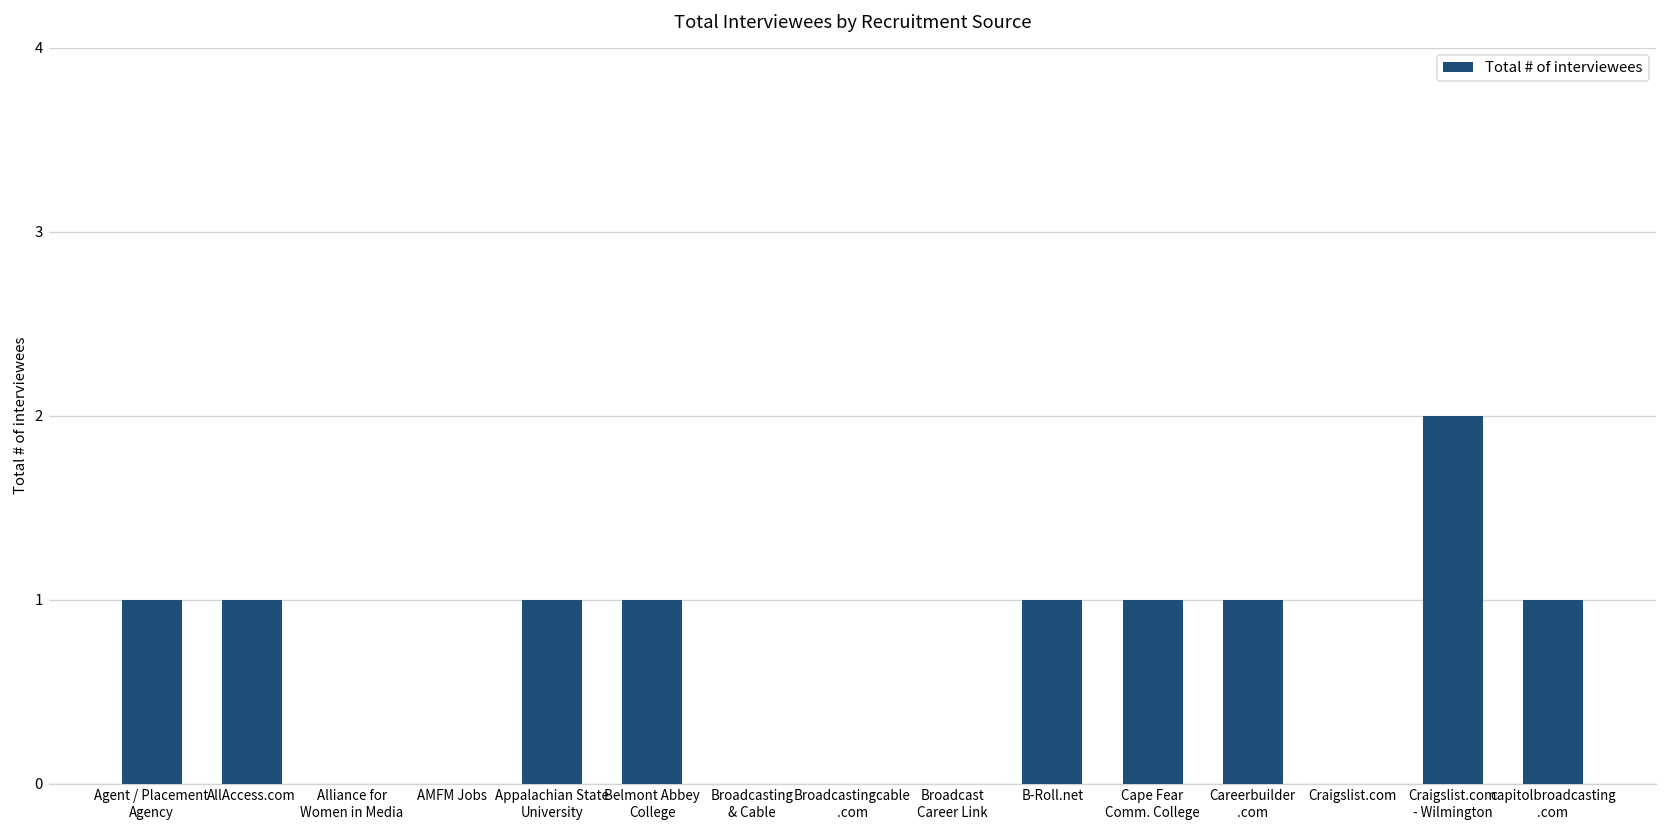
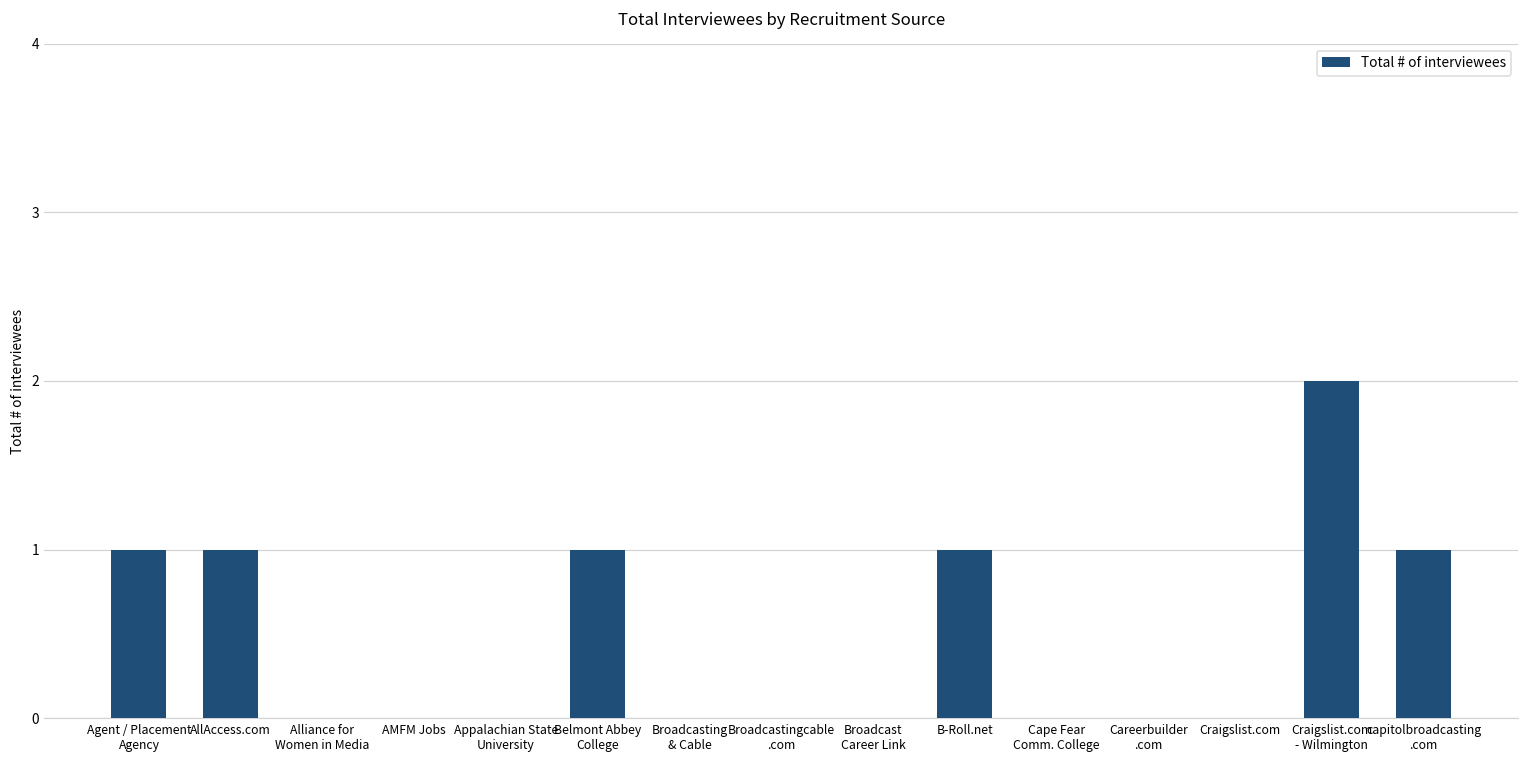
  {
    "Agent / Placement Agency": 1,
    "AllAccess.com": 1,
    "Alliance for Women in Media": 0,
    "AMFM Jobs": 0,
-   "Appalachian State University": 1,
+   "Appalachian State University": 0,
    "Belmont Abbey College": 1,
    "Broadcasting & Cable": 0,
    "Broadcastingcable .com": 0,
    "Broadcast Career Link": 0,
    "B-Roll.net": 1,
-   "Cape Fear Comm. College": 1,
-   "Careerbuilder .com": 1,
+   "Cape Fear Comm. College": 0,
+   "Careerbuilder .com": 0,
    "Craigslist.com": 0,
    "Craigslist.com - Wilmington": 2,
    "capitolbroadcasting .com": 1
  }
